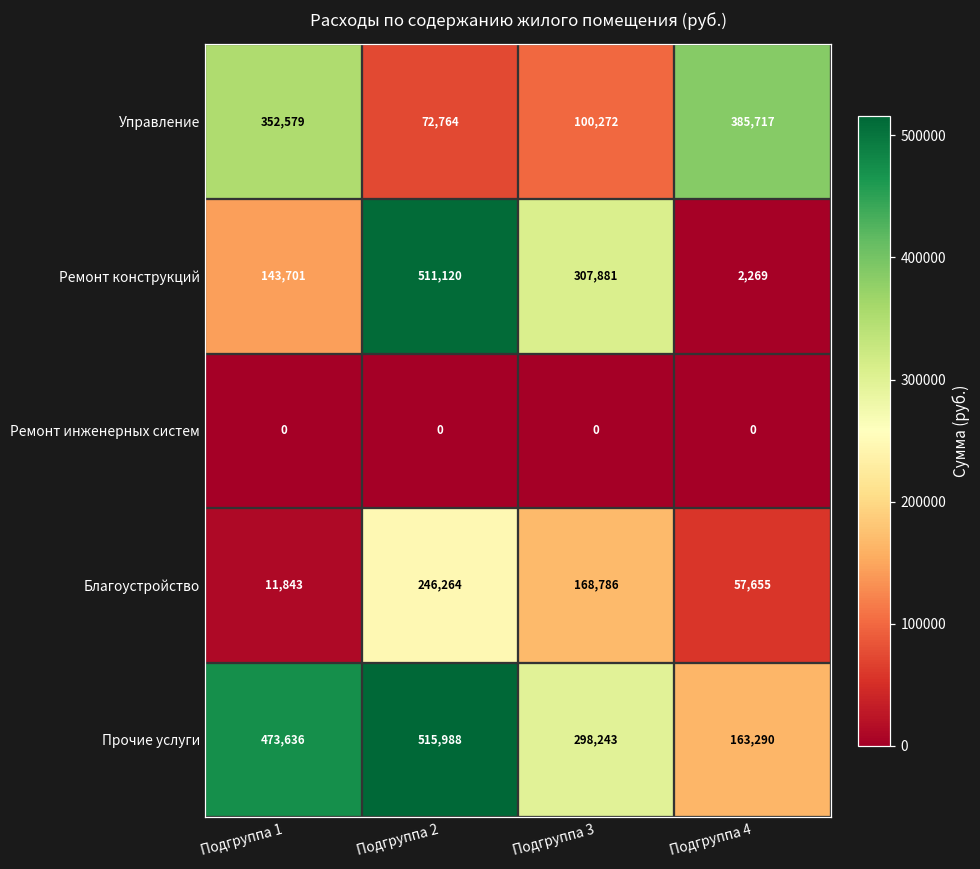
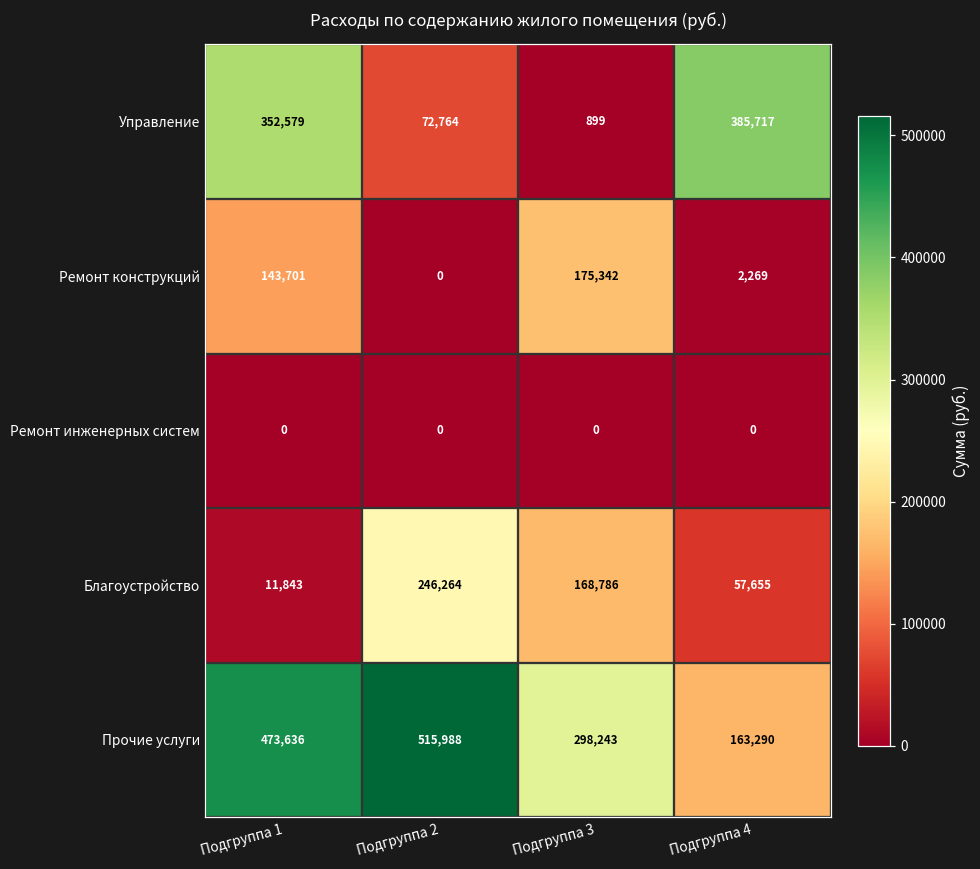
  {
    "Управление": {
      "Подгруппа 1": "352,579",
      "Подгруппа 2": "72,764",
-     "Подгруппа 3": "100,272",
+     "Подгруппа 3": "899",
      "Подгруппа 4": "385,717"
    },
    "Ремонт конструкций": {
      "Подгруппа 1": "143,701",
-     "Подгруппа 2": "511,120",
-     "Подгруппа 3": "307,881",
+     "Подгруппа 2": "0",
+     "Подгруппа 3": "175,342",
      "Подгруппа 4": "2,269"
    },
    "Ремонт инженерных систем": {
      "Подгруппа 1": "0",
      "Подгруппа 2": "0",
      "Подгруппа 3": "0",
      "Подгруппа 4": "0"
    },
    "Благоустройство": {
      "Подгруппа 1": "11,843",
      "Подгруппа 2": "246,264",
      "Подгруппа 3": "168,786",
      "Подгруппа 4": "57,655"
    },
    "Прочие услуги": {
      "Подгруппа 1": "473,636",
      "Подгруппа 2": "515,988",
      "Подгруппа 3": "298,243",
      "Подгруппа 4": "163,290"
    }
  }
